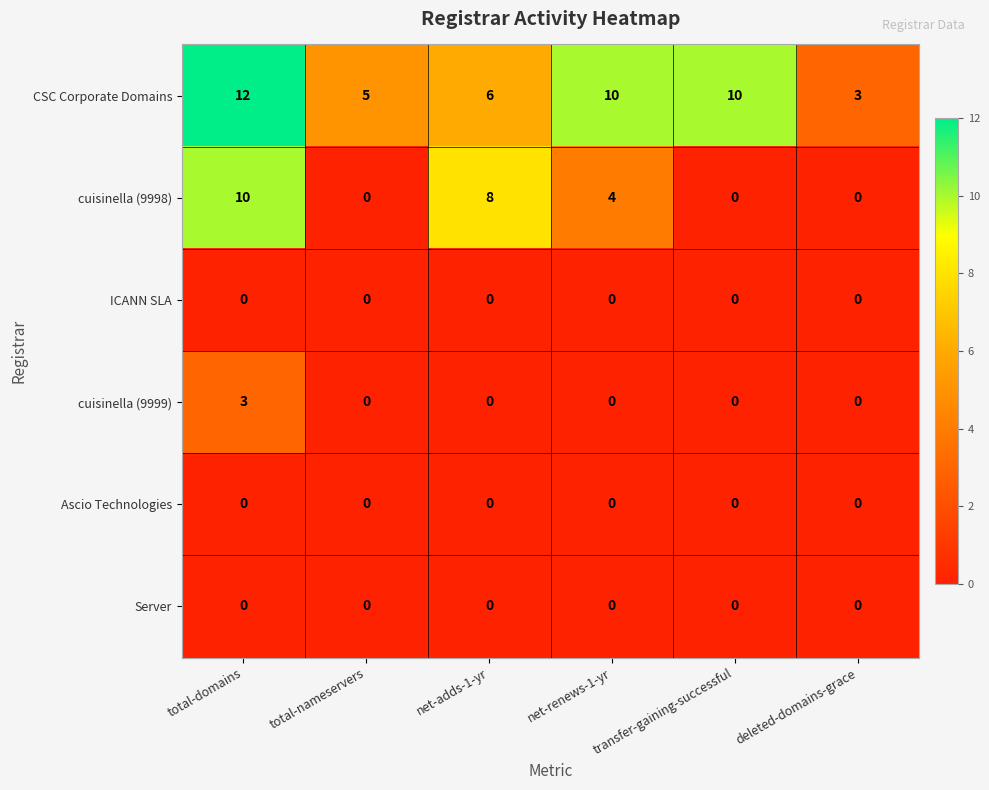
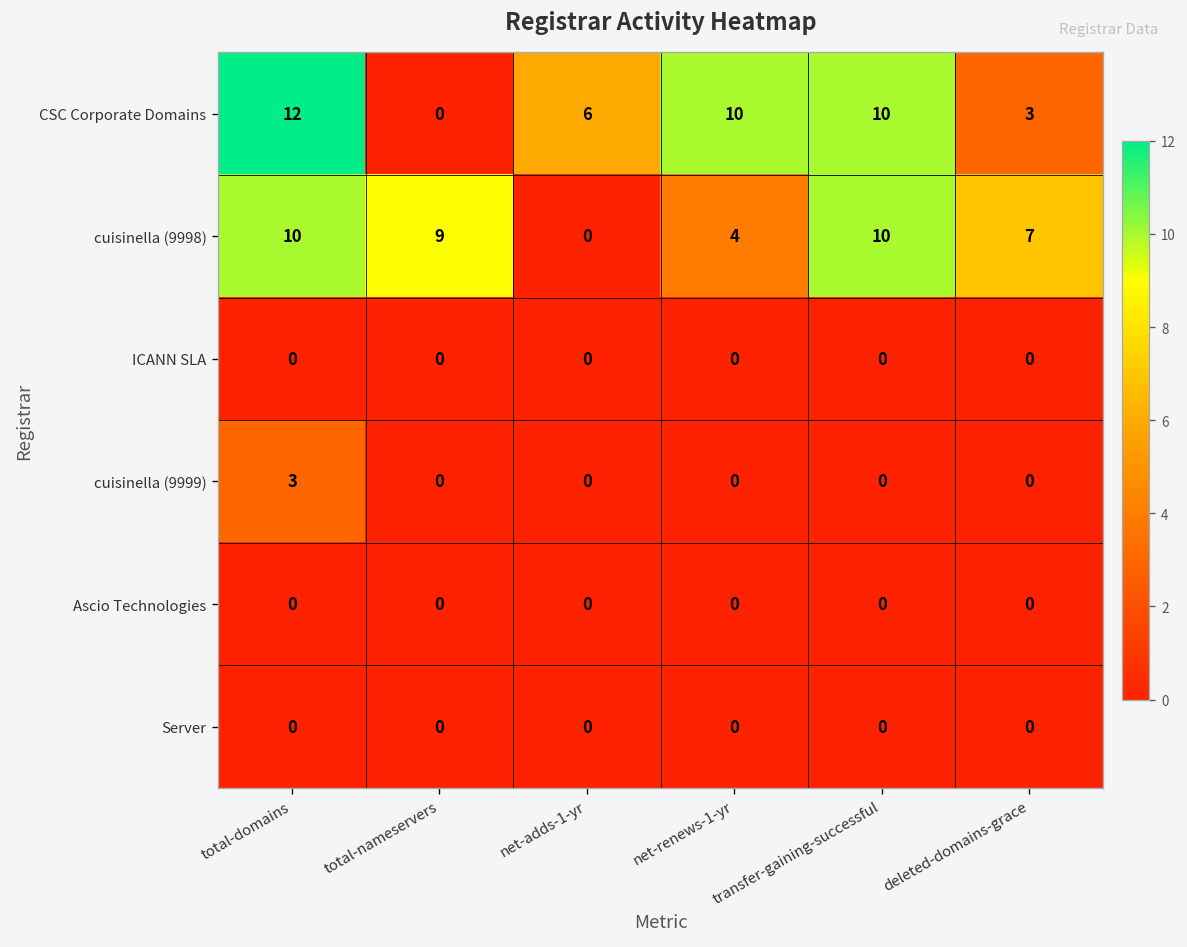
  {
    "CSC Corporate Domains": {
      "total-domains": 12,
-     "total-nameservers": 5,
+     "total-nameservers": 0,
      "net-adds-1-yr": 6,
      "net-renews-1-yr": 10,
      "transfer-gaining-successful": 10,
      "deleted-domains-grace": 3
    },
    "cuisinella (9998)": {
      "total-domains": 10,
-     "total-nameservers": 0,
-     "net-adds-1-yr": 8,
+     "total-nameservers": 9,
+     "net-adds-1-yr": 0,
      "net-renews-1-yr": 4,
-     "transfer-gaining-successful": 0,
-     "deleted-domains-grace": 0
+     "transfer-gaining-successful": 10,
+     "deleted-domains-grace": 7
    },
    "ICANN SLA": {
      "total-domains": 0,
      "total-nameservers": 0,
      "net-adds-1-yr": 0,
      "net-renews-1-yr": 0,
      "transfer-gaining-successful": 0,
      "deleted-domains-grace": 0
    },
    "cuisinella (9999)": {
      "total-domains": 3,
      "total-nameservers": 0,
      "net-adds-1-yr": 0,
      "net-renews-1-yr": 0,
      "transfer-gaining-successful": 0,
      "deleted-domains-grace": 0
    },
    "Ascio Technologies": {
      "total-domains": 0,
      "total-nameservers": 0,
      "net-adds-1-yr": 0,
      "net-renews-1-yr": 0,
      "transfer-gaining-successful": 0,
      "deleted-domains-grace": 0
    },
    "Server": {
      "total-domains": 0,
      "total-nameservers": 0,
      "net-adds-1-yr": 0,
      "net-renews-1-yr": 0,
      "transfer-gaining-successful": 0,
      "deleted-domains-grace": 0
    }
  }
